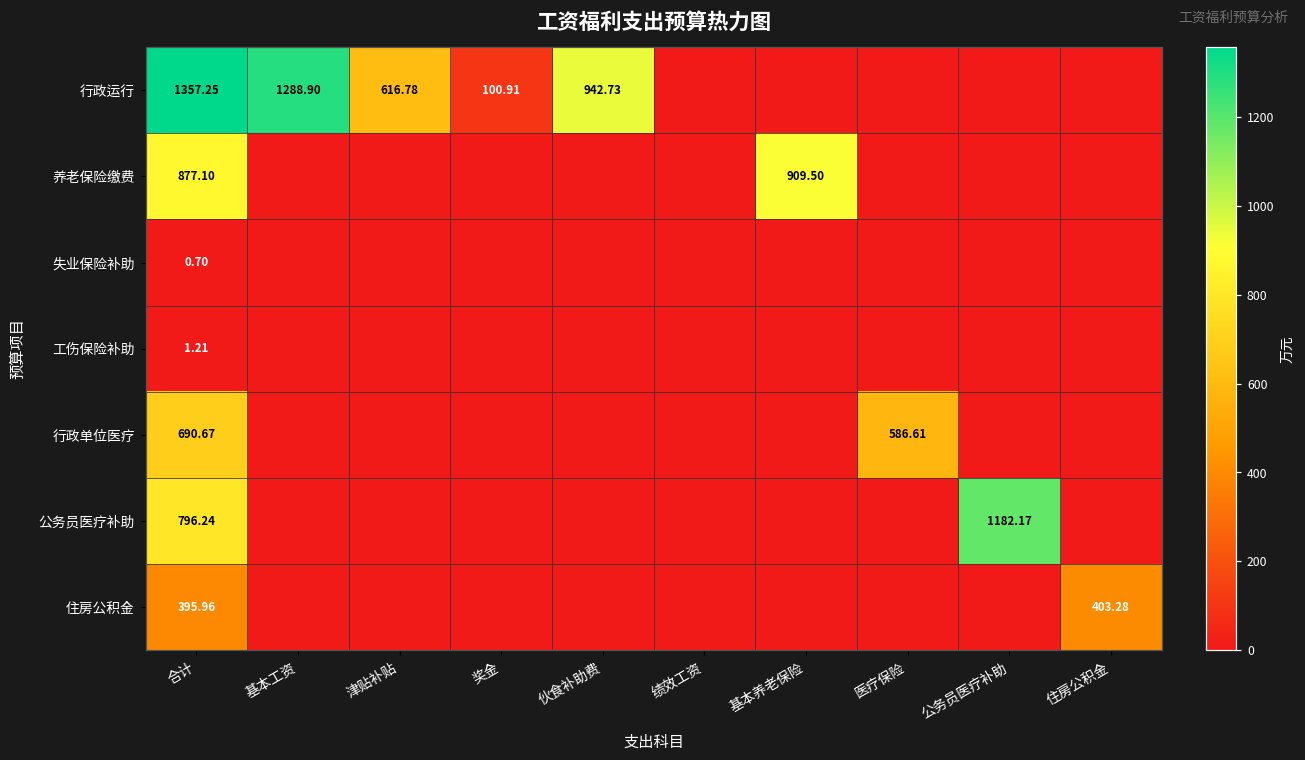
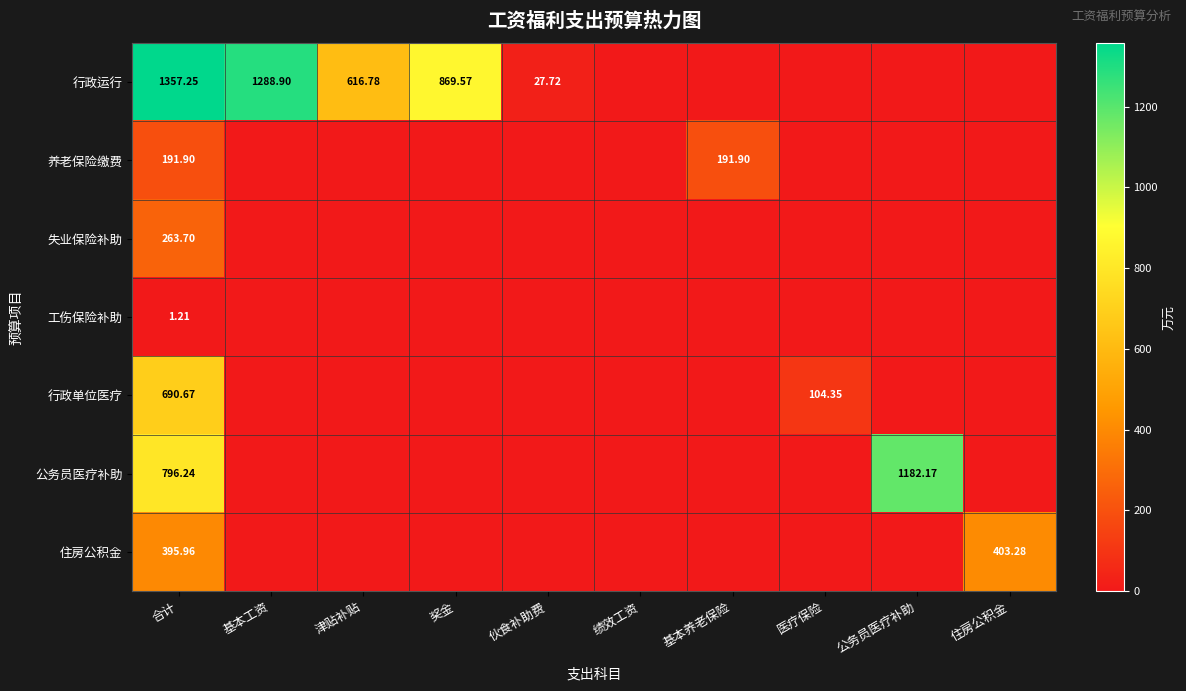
  {
    "行政运行": {
      "合计": 1357.25,
      "基本工资": 1288.90,
      "津贴补贴": 616.78,
-     "奖金": 100.91,
-     "伙食补助费": 942.73
+     "奖金": 869.57,
+     "伙食补助费": 27.72
    },
    "养老保险缴费": {
-     "合计": 877.10,
-     "基本养老保险": 909.50
+     "合计": 191.90,
+     "基本养老保险": 191.90
    },
    "失业保险补助": {
-     "合计": 0.70
+     "合计": 263.70
    },
    "工伤保险补助": {
      "合计": 1.21
    },
    "行政单位医疗": {
      "合计": 690.67,
-     "医疗保险": 586.61
+     "医疗保险": 104.35
    },
    "公务员医疗补助": {
      "合计": 796.24,
      "公务员医疗补助": 1182.17
    },
    "住房公积金": {
      "合计": 395.96,
      "住房公积金": 403.28
    }
  }
